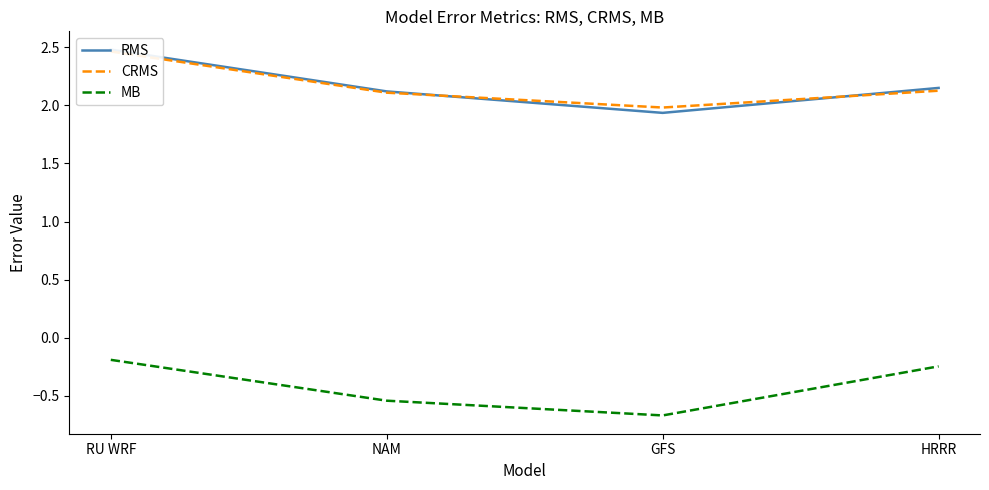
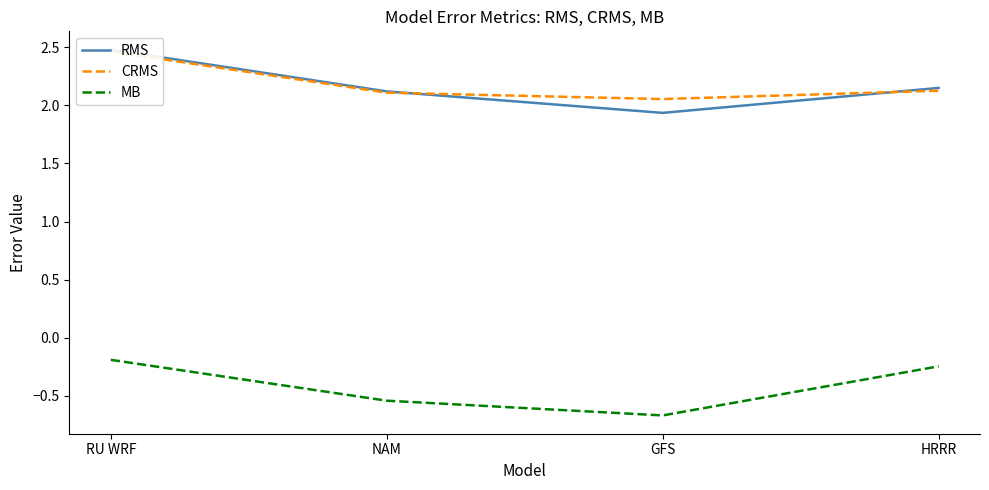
  {
    "RMS": {
      "GFS": 1.94,
      "HRRR": 2.15
    },
    "CRMS": {
-     "GFS": 1.98,
+     "GFS": 2.06,
      "HRRR": 2.13
    },
    "MB": {
      "RU WRF": -0.19,
      "NAM": -0.54,
      "GFS": -0.67,
      "HRRR": -0.25
    }
  }
